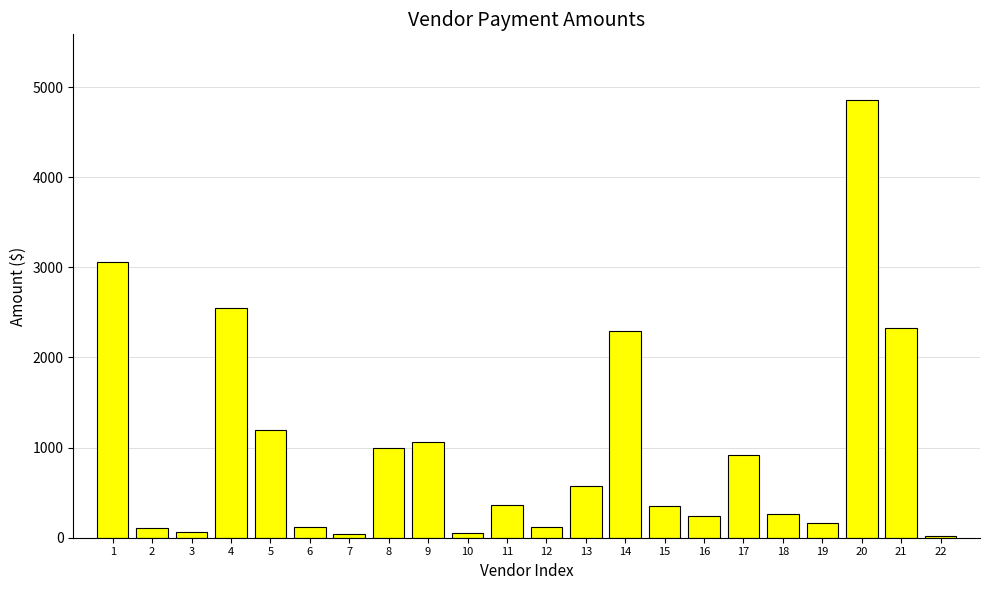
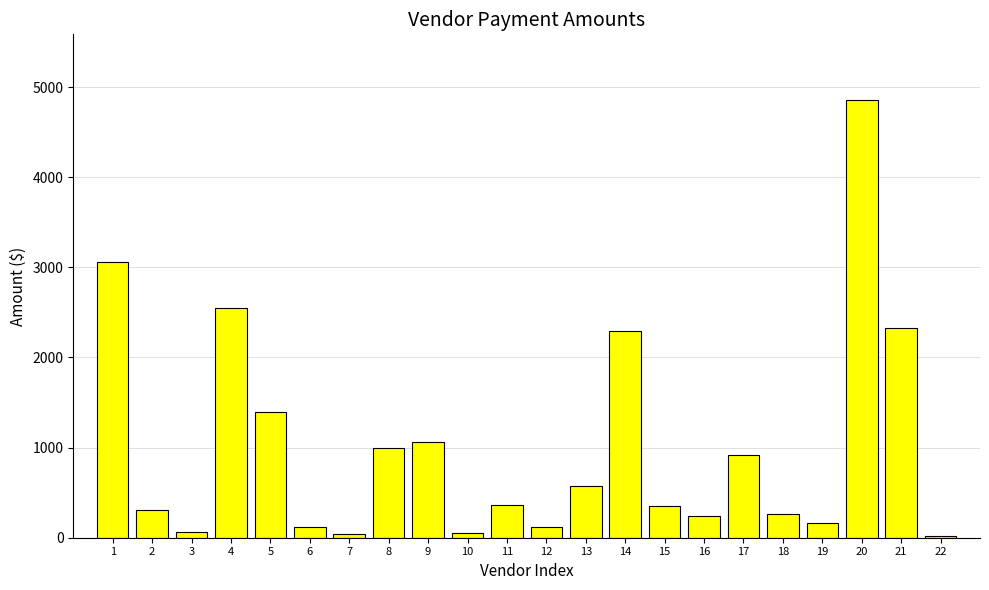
  {
    "1": 3100,
-   "2": 100,
+   "2": 300,
    "3": 100,
    "4": 2500,
-   "5": 1200,
+   "5": 1400,
    "6": 100,
    "7": 0,
    "8": 1000,
    "9": 1100,
    "10": 100,
    "11": 400,
    "12": 100,
    "13": 600,
    "14": 2300,
    "15": 400,
    "16": 200,
    "17": 900,
    "18": 300,
    "19": 200,
    "20": 4900,
    "21": 2300
  }
